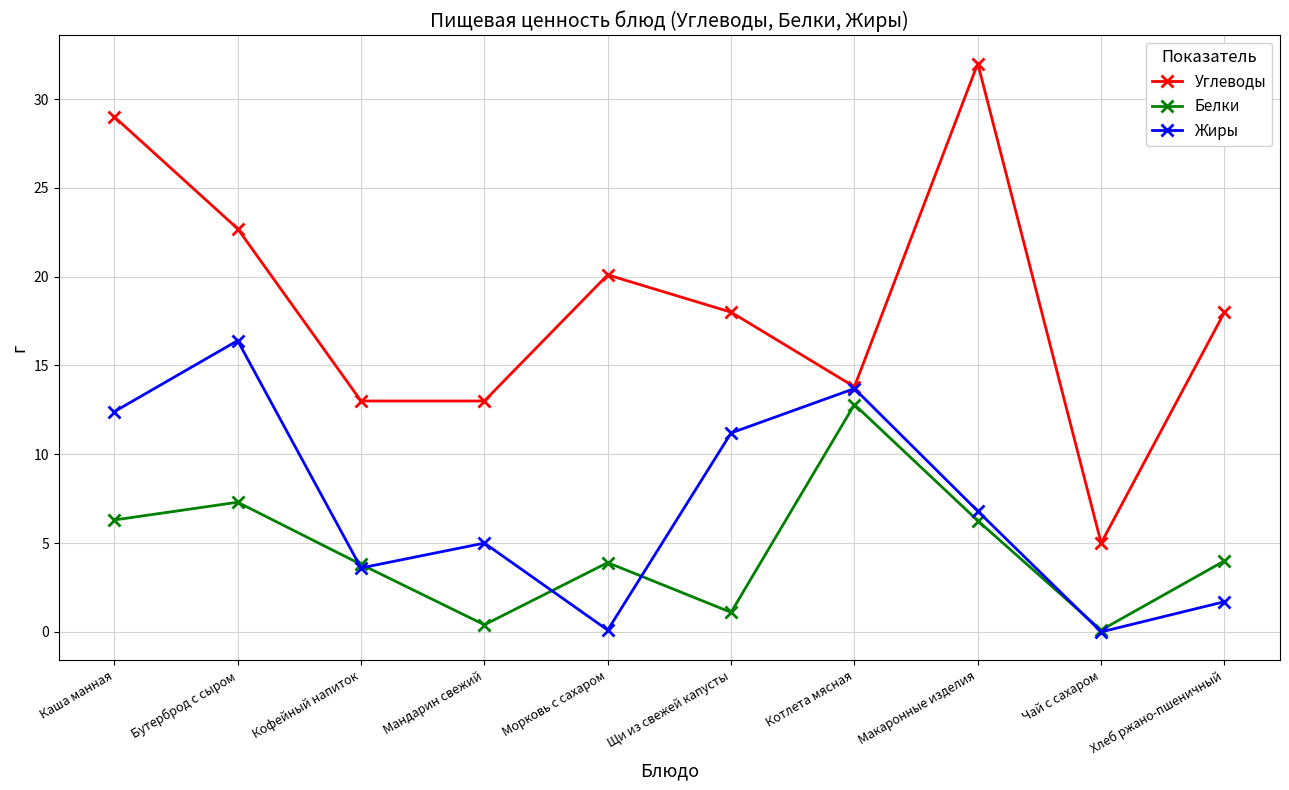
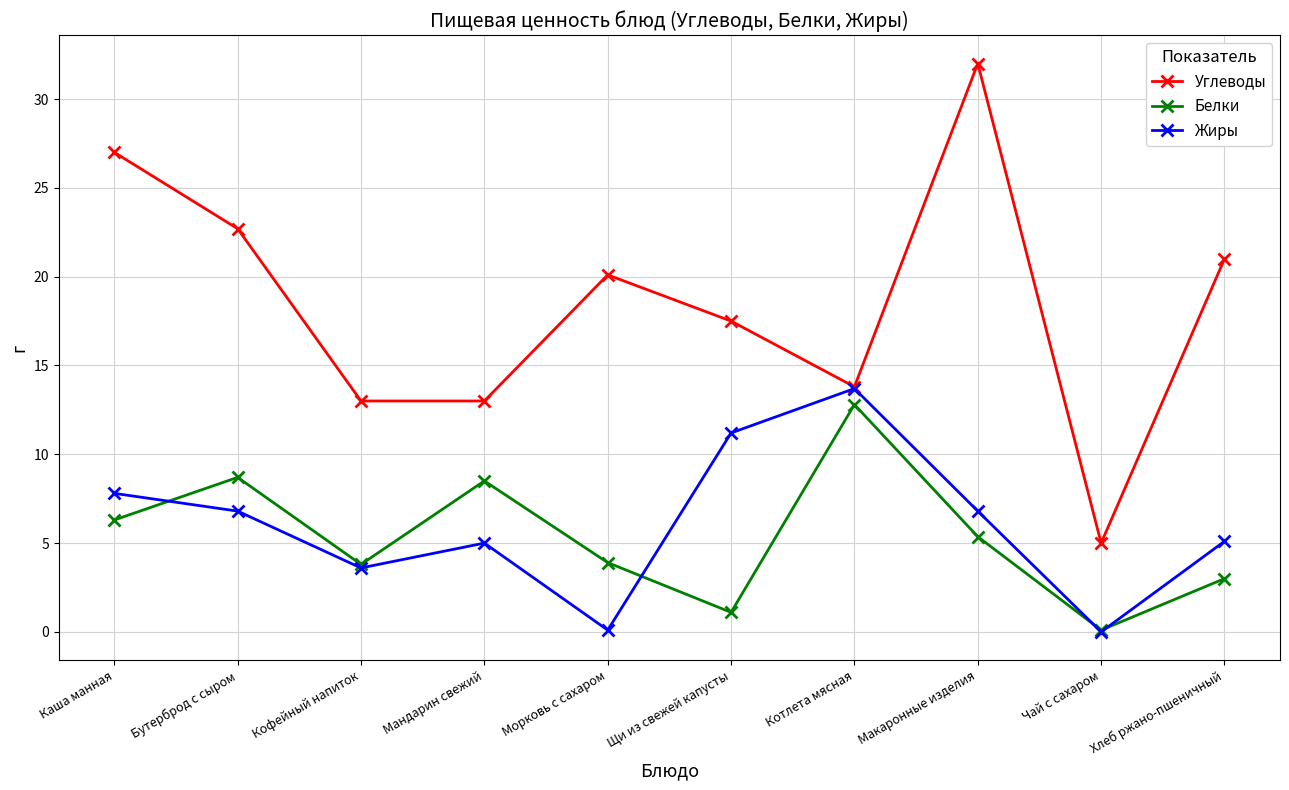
  {
    "Углеводы": {
-     "Каша манная": 29,
+     "Каша манная": 27,
      "Бутерброд с сыром": 22.7,
      "Кофейный напиток": 13.0,
      "Мандарин свежий": 13.0,
      "Морковь с сахаром": 20.1,
-     "Щи из свежей капусты": 18.0,
+     "Щи из свежей капусты": 17.5,
      "Макаронные изделия": 32.0,
      "Чай с сахаром": 5.0,
-     "Хлеб ржано-пшеничный": 18
+     "Хлеб ржано-пшеничный": 21
    },
    "Белки": {
      "Каша манная": 6.3,
-     "Бутерброд с сыром": 7.3,
+     "Бутерброд с сыром": 8.7,
      "Кофейный напиток": 3.8,
-     "Мандарин свежий": 0.4,
+     "Мандарин свежий": 8.5,
      "Морковь с сахаром": 3.9,
      "Щи из свежей капусты": 1.1,
      "Котлета мясная": 12.8,
-     "Макаронные изделия": 6.3,
-     "Хлеб ржано-пшеничный": 4
+     "Макаронные изделия": 5.4,
+     "Хлеб ржано-пшеничный": 3
    },
    "Жиры": {
-     "Каша манная": 12.4,
-     "Бутерброд с сыром": 16.4,
+     "Каша манная": 7.8,
+     "Бутерброд с сыром": 6.8,
      "Кофейный напиток": 3.6,
      "Мандарин свежий": 5.0,
      "Морковь с сахаром": 0.1,
      "Щи из свежей капусты": 11.2,
      "Макаронные изделия": 6.8,
-     "Хлеб ржано-пшеничный": 1.7
+     "Хлеб ржано-пшеничный": 5.1
    }
  }
